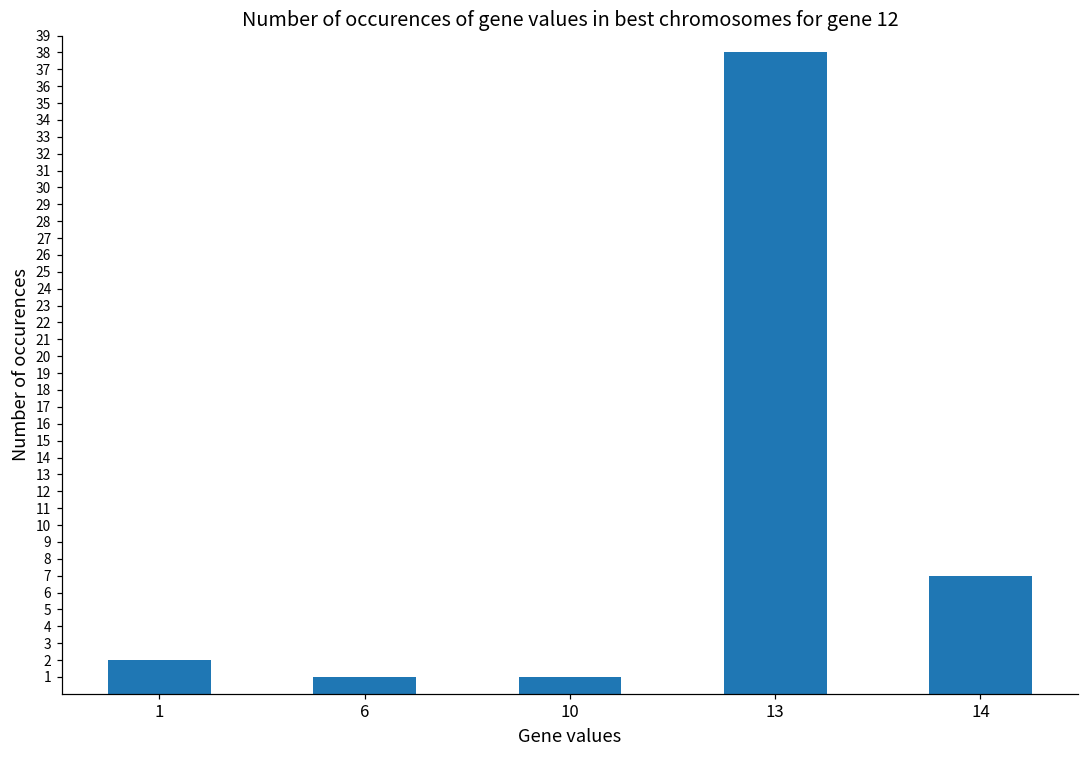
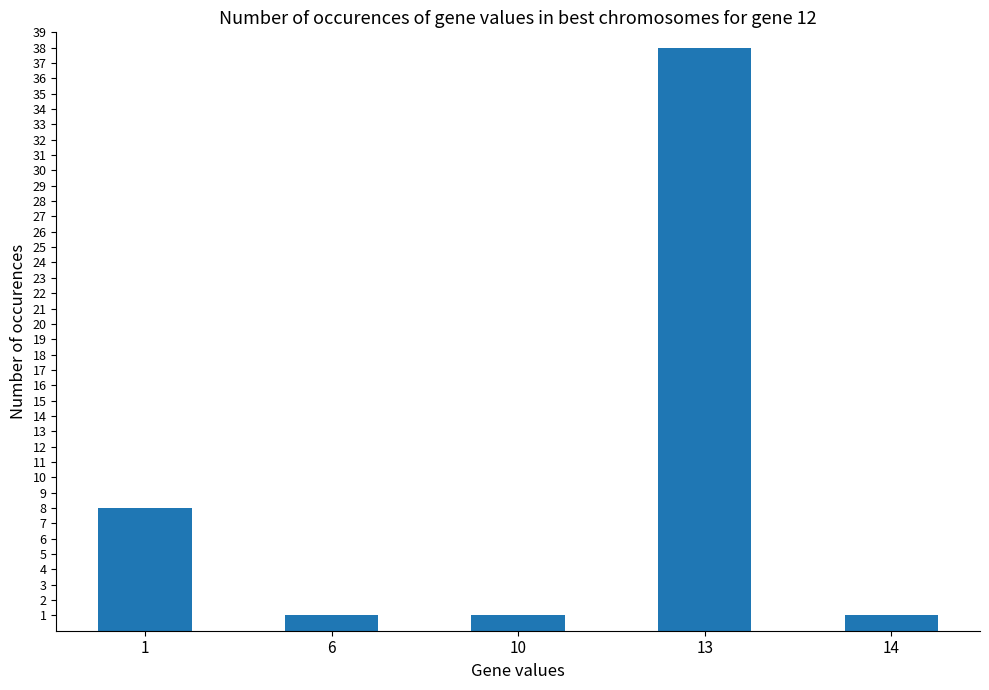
  {
-   "1": 2,
+   "1": 8,
    "6": 1,
    "10": 1,
    "13": 38,
-   "14": 7
+   "14": 1
  }
